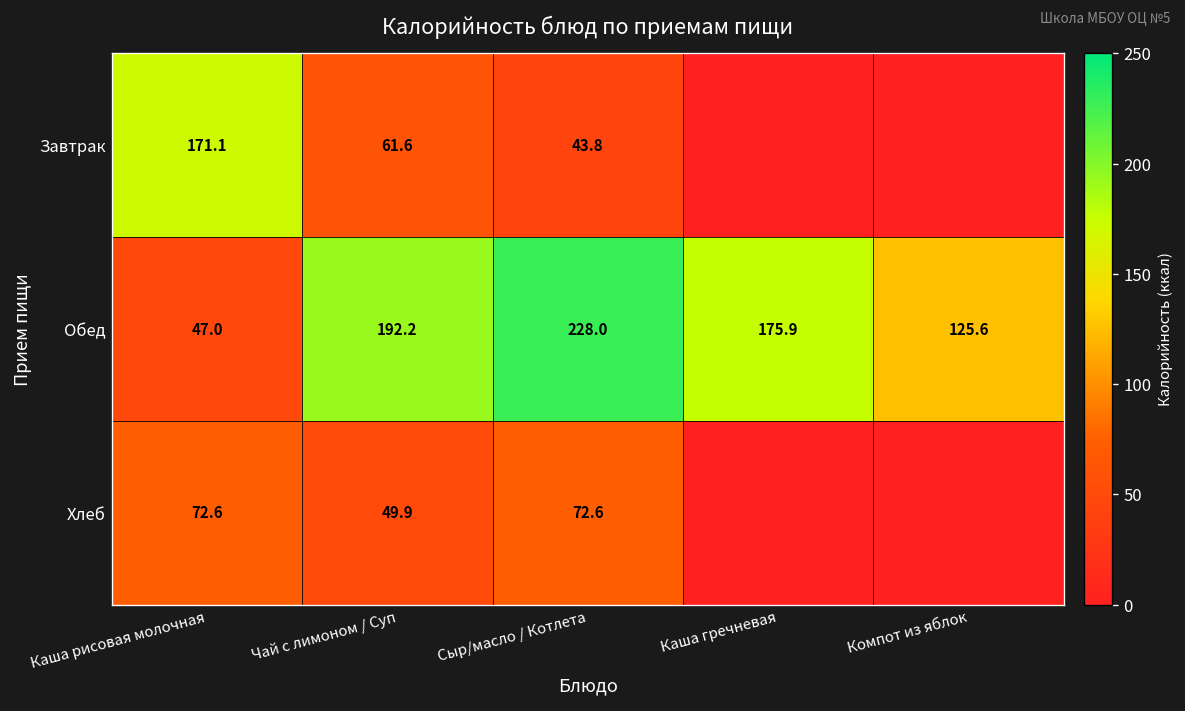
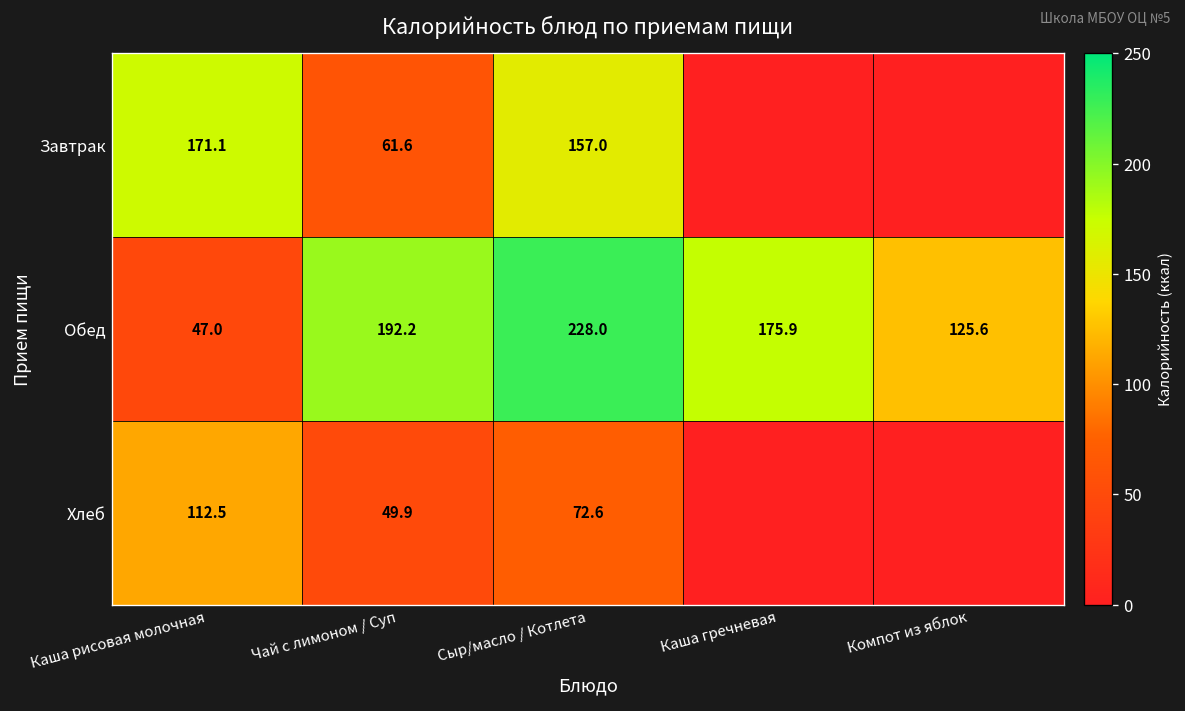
  {
    "Завтрак": {
      "Каша рисовая молочная": 171.1,
      "Чай с лимоном / Суп": 61.6,
-     "Сыр/масло / Котлета": 43.8
+     "Сыр/масло / Котлета": 157.0
    },
    "Обед": {
      "Каша рисовая молочная": 47.0,
      "Чай с лимоном / Суп": 192.2,
      "Сыр/масло / Котлета": 228.0,
      "Каша гречневая": 175.9,
      "Компот из яблок": 125.6
    },
    "Хлеб": {
-     "Каша рисовая молочная": 72.6,
+     "Каша рисовая молочная": 112.5,
      "Чай с лимоном / Суп": 49.9,
      "Сыр/масло / Котлета": 72.6
    }
  }
